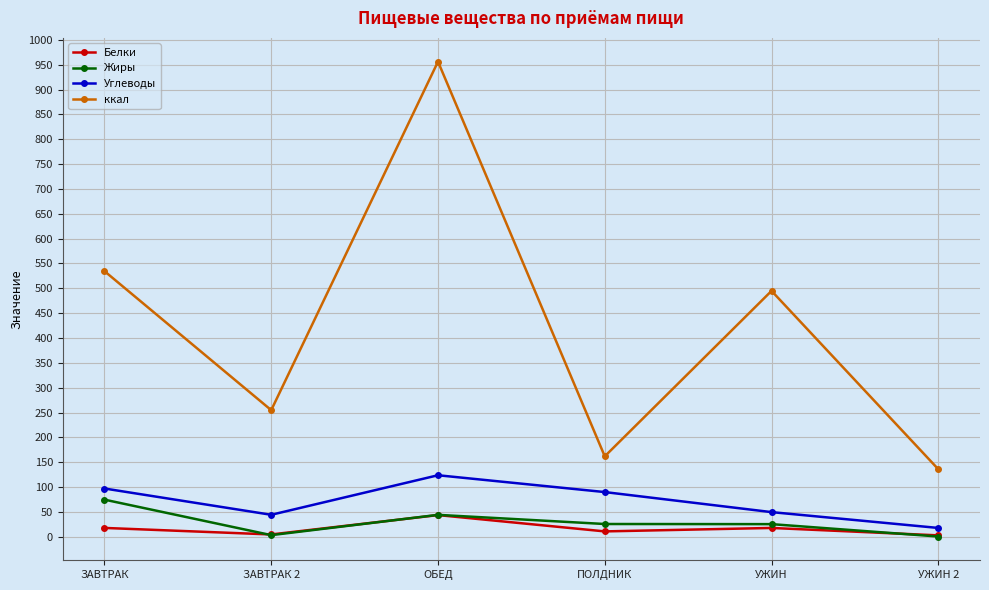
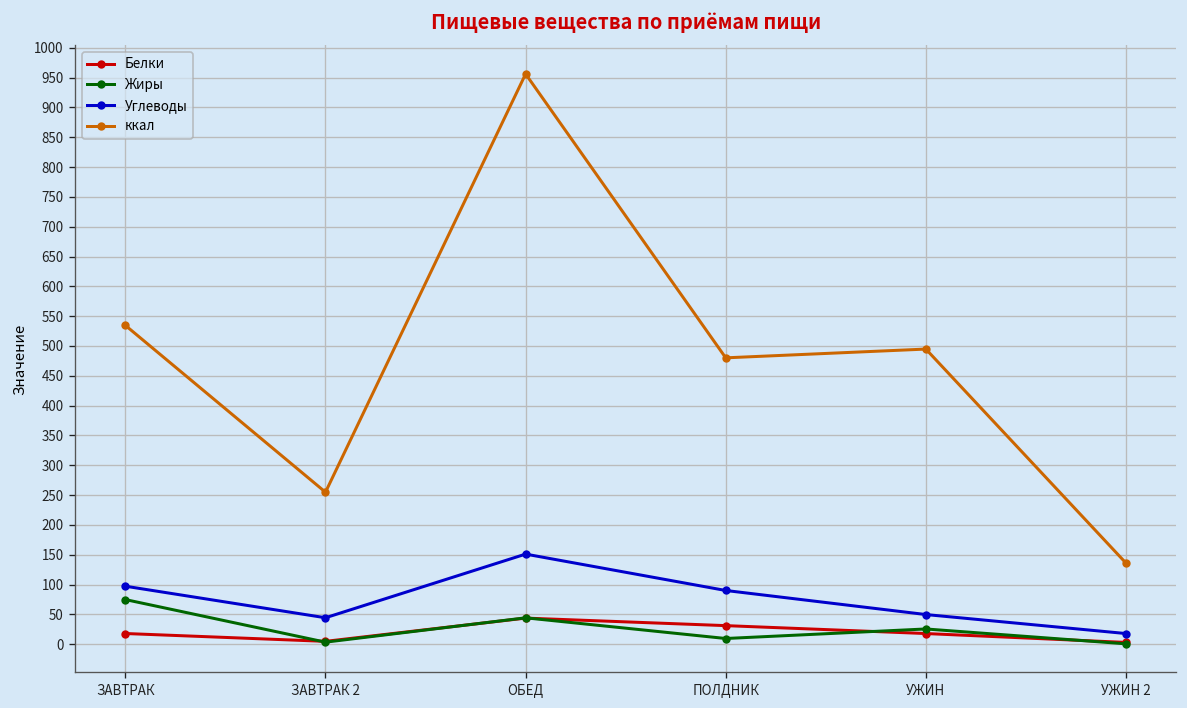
  {
    "Белки": {
      "ЗАВТРАК": 20,
-     "ПОЛДНИК": 10,
+     "ПОЛДНИК": 30,
      "УЖИН": 20
    },
    "Жиры": {
      "ЗАВТРАК": 70,
-     "ПОЛДНИК": 30,
+     "ПОЛДНИК": 10,
      "УЖИН": 30
    },
    "Углеводы": {
      "ЗАВТРАК": 100,
      "ЗАВТРАК 2": 40,
-     "ОБЕД": 120,
+     "ОБЕД": 150,
      "ПОЛДНИК": 90,
      "УЖИН": 50,
      "УЖИН 2": 20
    },
    "ккал": {
      "ЗАВТРАК": 530,
      "ЗАВТРАК 2": 250,
      "ОБЕД": 960,
-     "ПОЛДНИК": 160,
+     "ПОЛДНИК": 480,
      "УЖИН": 490,
      "УЖИН 2": 140
    }
  }
